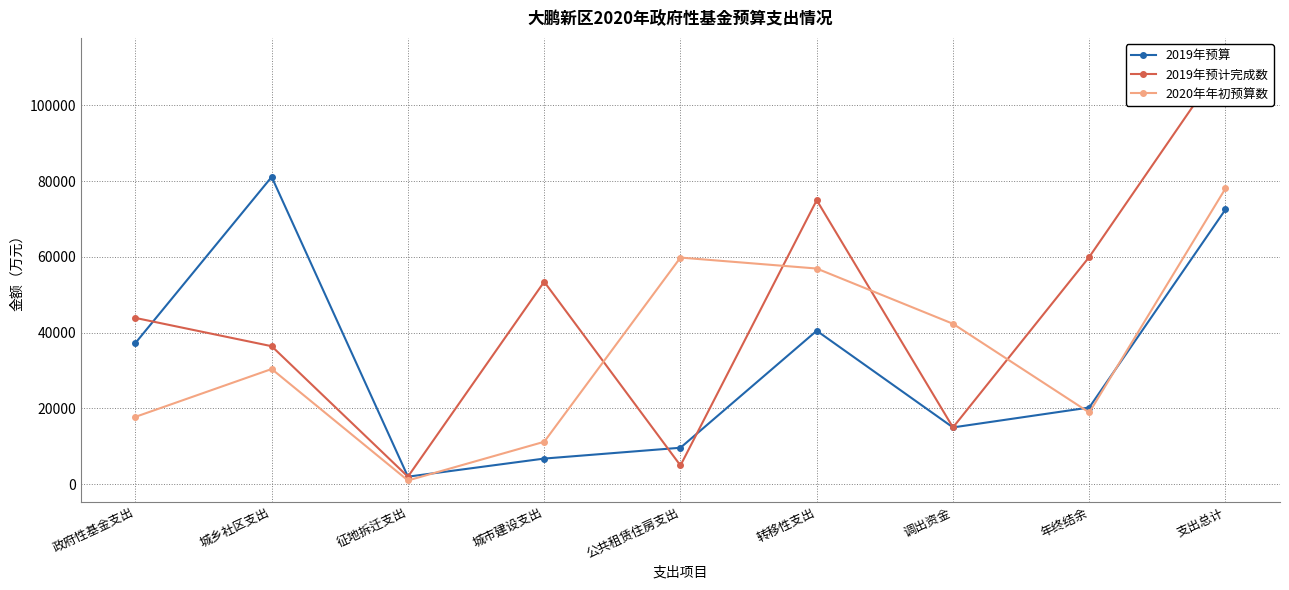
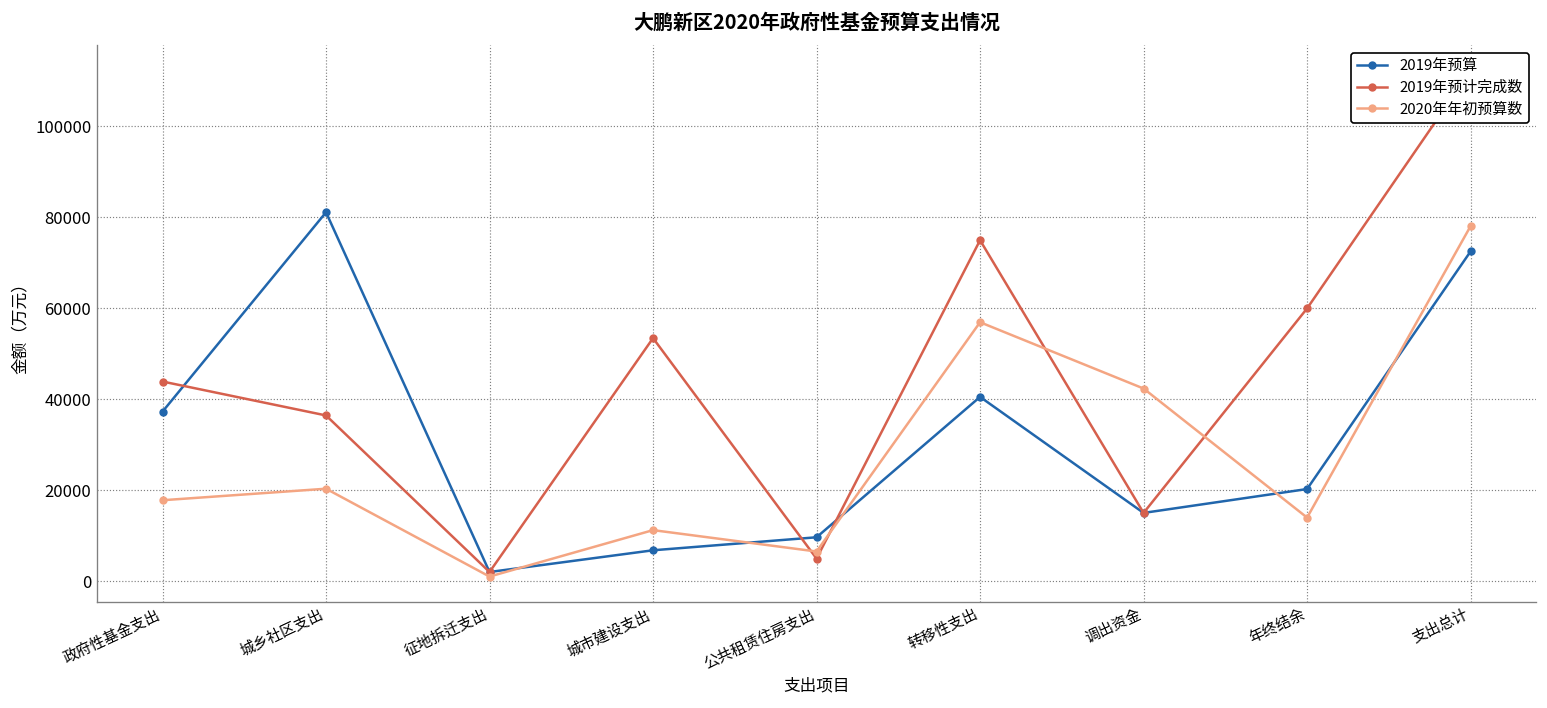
  {
    "2019年预算": {
      "政府性基金支出": 37000,
      "城乡社区支出": 81000,
      "城市建设支出": 7000,
      "公共租赁住房支出": 10000,
      "转移性支出": 41000,
      "年终结余": 20000,
      "支出总计": 73000
    },
    "2019年预计完成数": {
      "政府性基金支出": 44000,
      "城乡社区支出": 36000,
      "城市建设支出": 53000,
      "公共租赁住房支出": 5000,
      "转移性支出": 75000,
      "年终结余": 60000
    },
    "2020年年初预算数": {
      "政府性基金支出": 18000,
-     "城乡社区支出": 30000,
+     "城乡社区支出": 20000,
      "征地拆迁支出": 1000,
      "城市建设支出": 11000,
-     "公共租赁住房支出": 60000,
+     "公共租赁住房支出": 7000,
      "转移性支出": 57000,
      "调出资金": 42000,
-     "年终结余": 19000,
+     "年终结余": 14000,
      "支出总计": 78000
    }
  }
